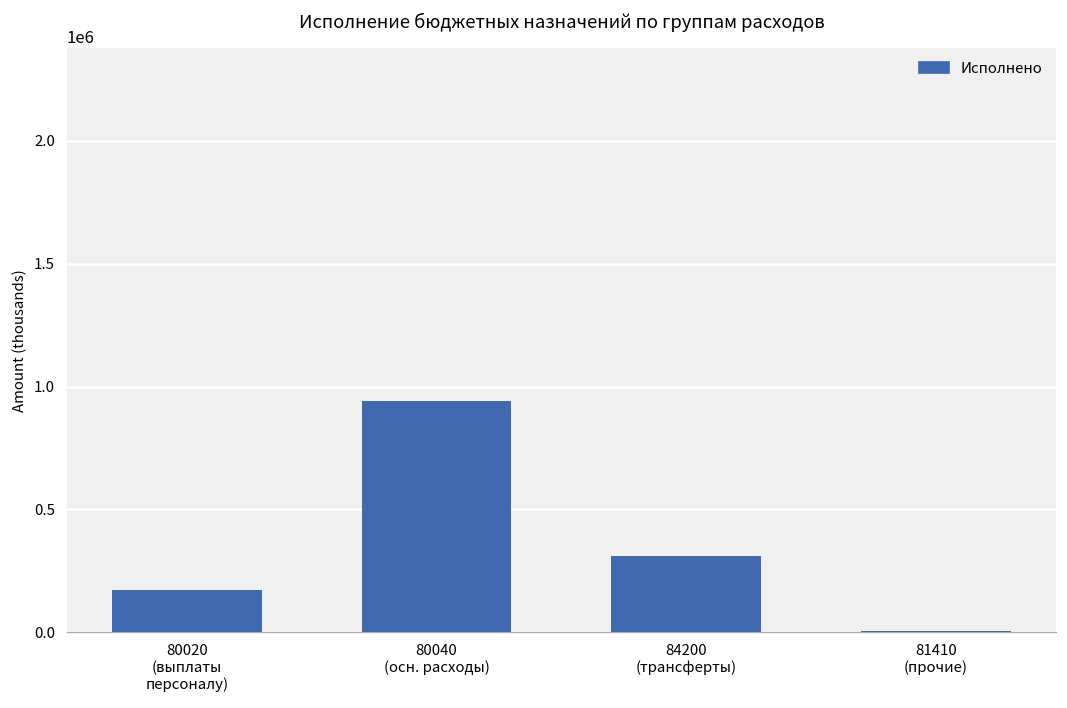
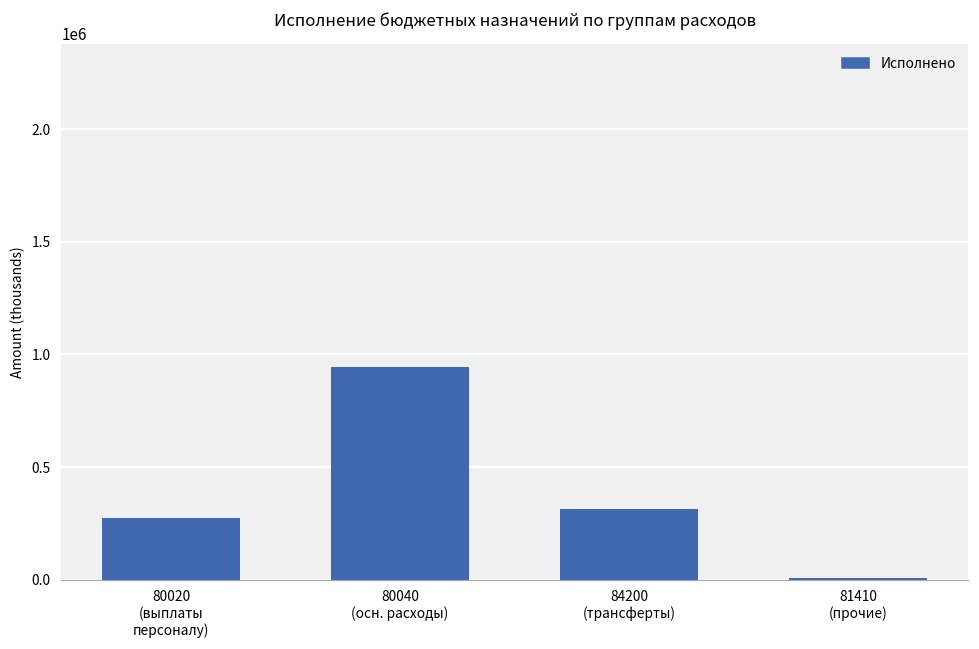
  {
-   "80020 (выплаты персоналу)": 170000,
+   "80020 (выплаты персоналу)": 270000,
    "80040 (осн. расходы)": 940000,
    "84200 (трансферты)": 310000
  }
